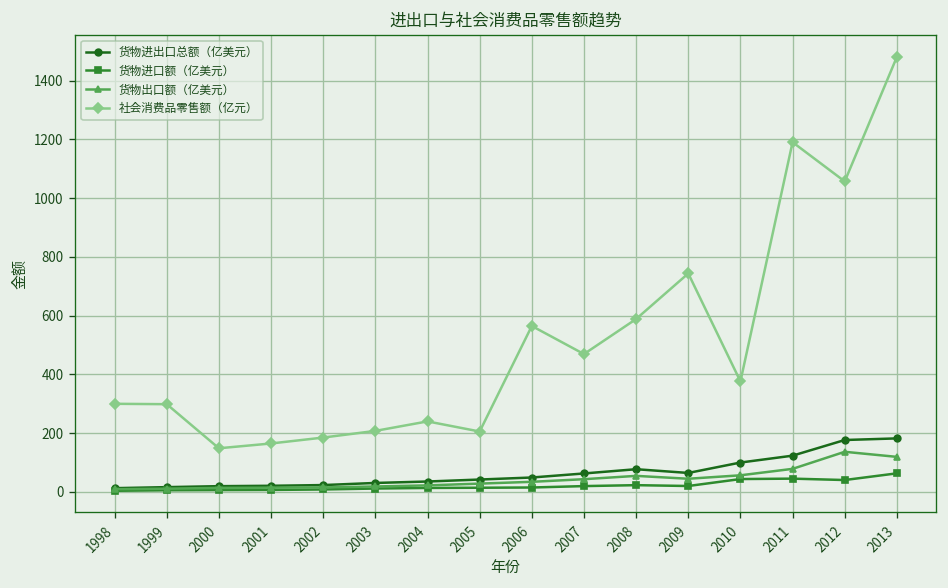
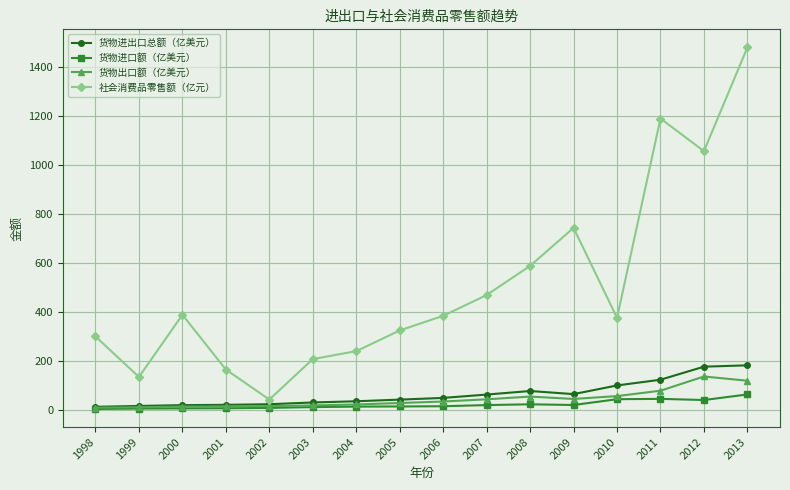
  {
    "社会消费品零售额（亿元）": {
      "1998": 300,
-     "1999": 300,
-     "2000": 150,
+     "1999": 130,
+     "2000": 390,
      "2001": 160,
-     "2002": 180,
+     "2002": 40,
      "2003": 210,
      "2004": 240,
-     "2005": 210,
-     "2006": 560,
+     "2005": 320,
+     "2006": 380,
      "2007": 470,
      "2008": 590,
      "2009": 740,
      "2010": 380,
      "2011": 1190,
      "2012": 1060,
      "2013": 1480
    }
  }
